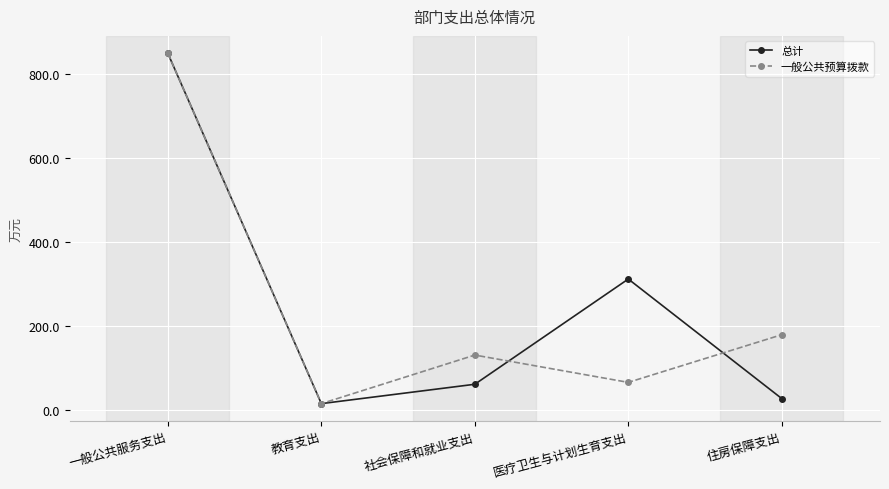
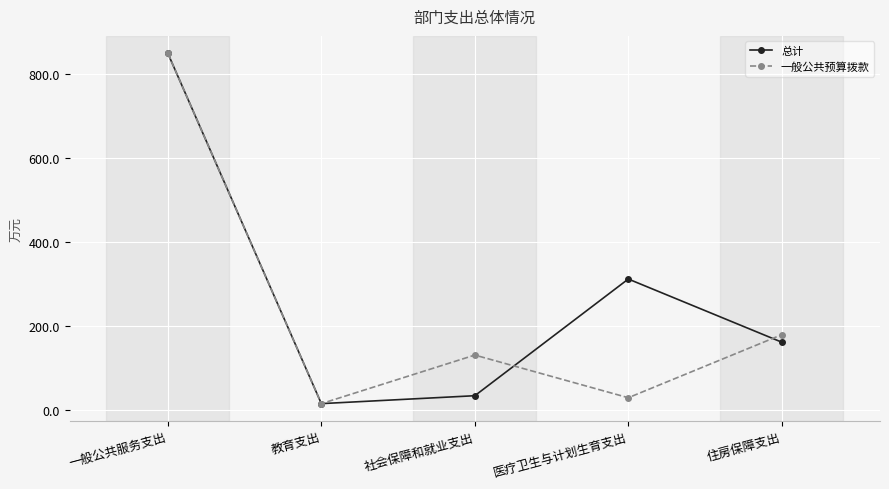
  {
    "总计": {
-     "社会保障和就业支出": 60,
+     "社会保障和就业支出": 30,
      "医疗卫生与计划生育支出": 310,
-     "住房保障支出": 30
+     "住房保障支出": 160
    },
    "一般公共预算拨款": {
      "社会保障和就业支出": 130,
-     "医疗卫生与计划生育支出": 70,
+     "医疗卫生与计划生育支出": 30,
      "住房保障支出": 180
    }
  }
